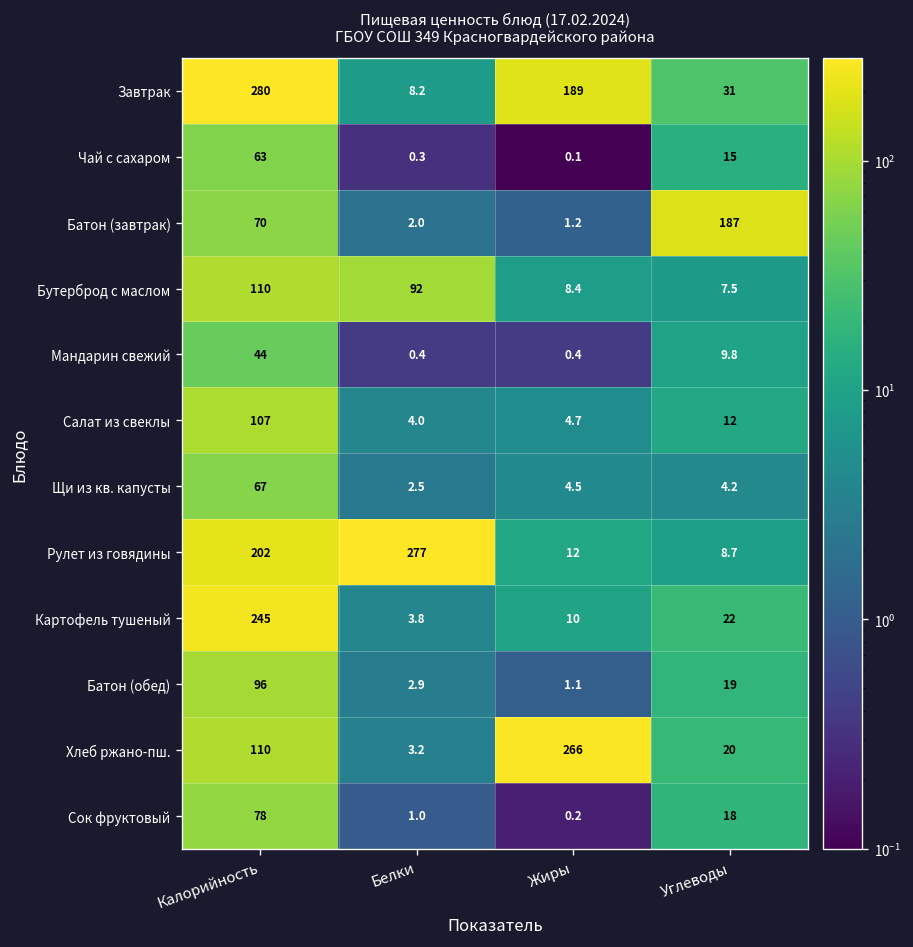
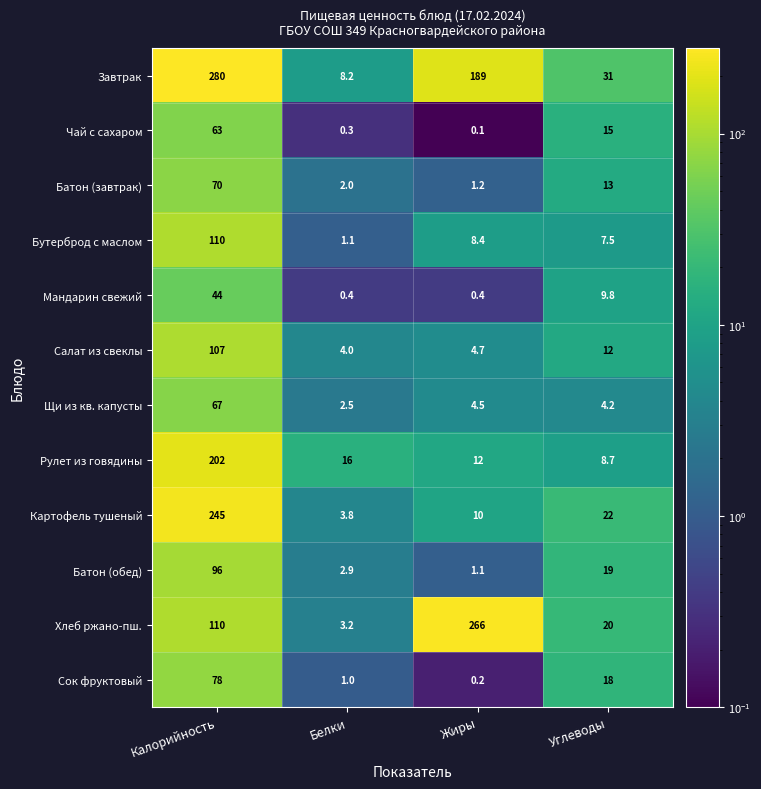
  {
    "Завтрак": {
      "Калорийность": 280,
      "Белки": 8.2,
      "Жиры": 189,
      "Углеводы": 31
    },
    "Чай с сахаром": {
      "Калорийность": 63,
      "Белки": 0.3,
      "Жиры": 0.1,
      "Углеводы": 15
    },
    "Батон (завтрак)": {
      "Калорийность": 70,
      "Белки": 2.0,
      "Жиры": 1.2,
-     "Углеводы": 187
+     "Углеводы": 13
    },
    "Бутерброд с маслом": {
      "Калорийность": 110,
-     "Белки": 92,
+     "Белки": 1.1,
      "Жиры": 8.4,
      "Углеводы": 7.5
    },
    "Мандарин свежий": {
      "Калорийность": 44,
      "Белки": 0.4,
      "Жиры": 0.4,
      "Углеводы": 9.8
    },
    "Салат из свеклы": {
      "Калорийность": 107,
      "Белки": 4.0,
      "Жиры": 4.7,
      "Углеводы": 12
    },
    "Щи из кв. капусты": {
      "Калорийность": 67,
      "Белки": 2.5,
      "Жиры": 4.5,
      "Углеводы": 4.2
    },
    "Рулет из говядины": {
      "Калорийность": 202,
-     "Белки": 277,
+     "Белки": 16,
      "Жиры": 12,
      "Углеводы": 8.7
    },
    "Картофель тушеный": {
      "Калорийность": 245,
      "Белки": 3.8,
      "Жиры": 10,
      "Углеводы": 22
    },
    "Батон (обед)": {
      "Калорийность": 96,
      "Белки": 2.9,
      "Жиры": 1.1,
      "Углеводы": 19
    },
    "Хлеб ржано-пш.": {
      "Калорийность": 110,
      "Белки": 3.2,
      "Жиры": 266,
      "Углеводы": 20
    },
    "Сок фруктовый": {
      "Калорийность": 78,
      "Белки": 1.0,
      "Жиры": 0.2,
      "Углеводы": 18
    }
  }
